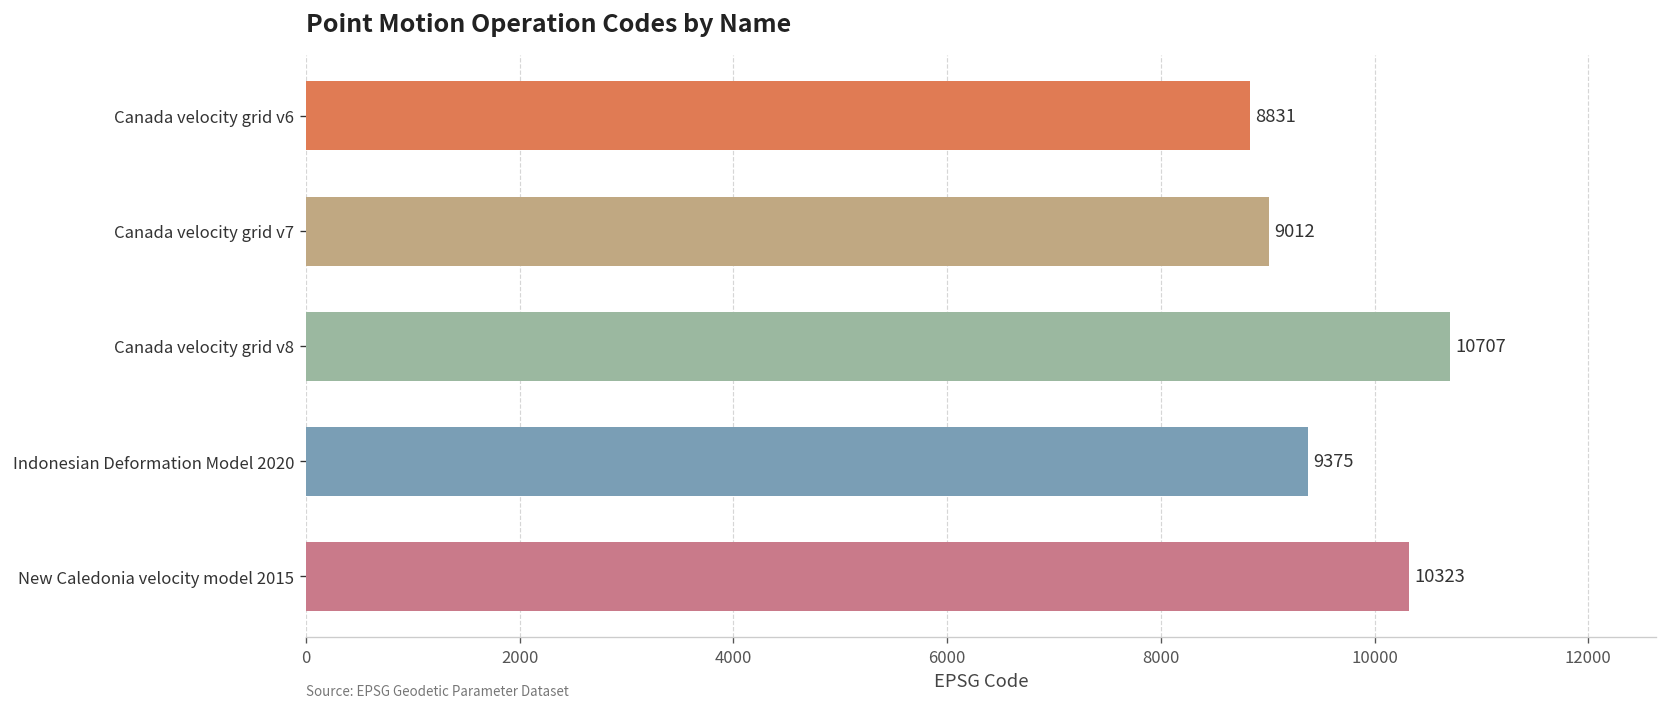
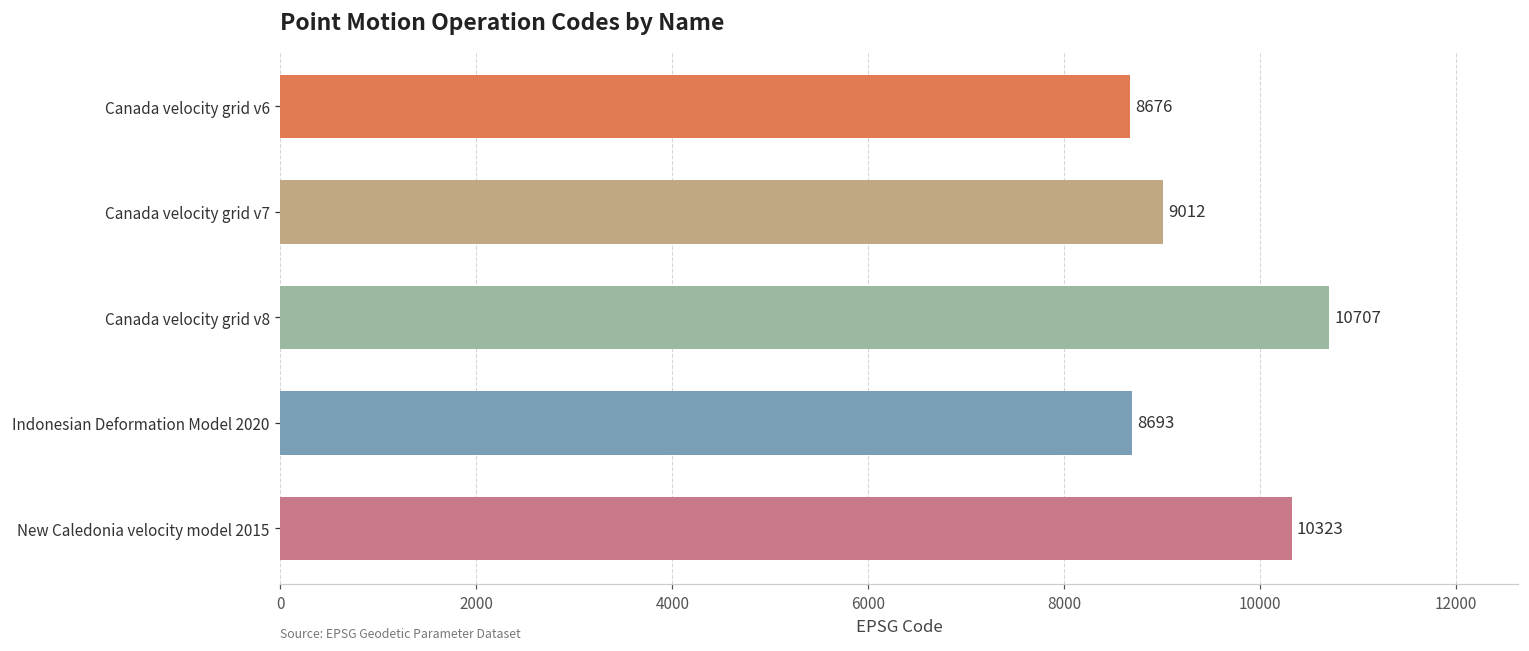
  {
-   "Canada velocity grid v6": 8831,
+   "Canada velocity grid v6": 8676,
    "Canada velocity grid v7": 9012,
    "Canada velocity grid v8": 10707,
-   "Indonesian Deformation Model 2020": 9375,
+   "Indonesian Deformation Model 2020": 8693,
    "New Caledonia velocity model 2015": 10323
  }
